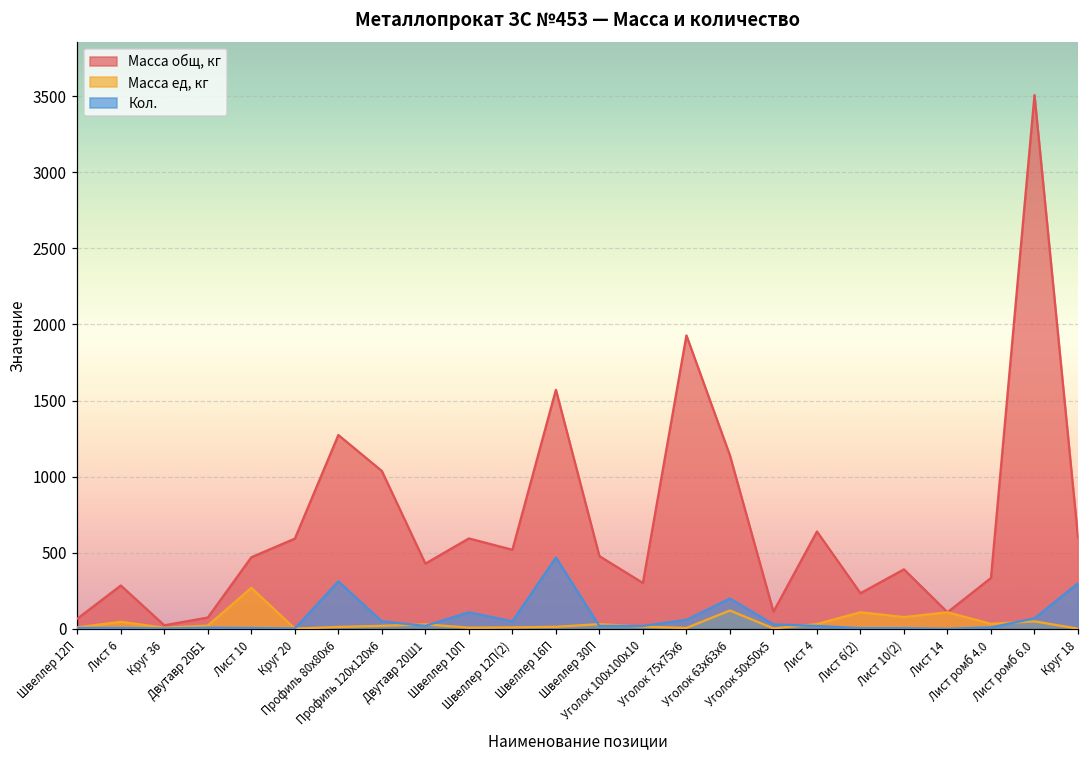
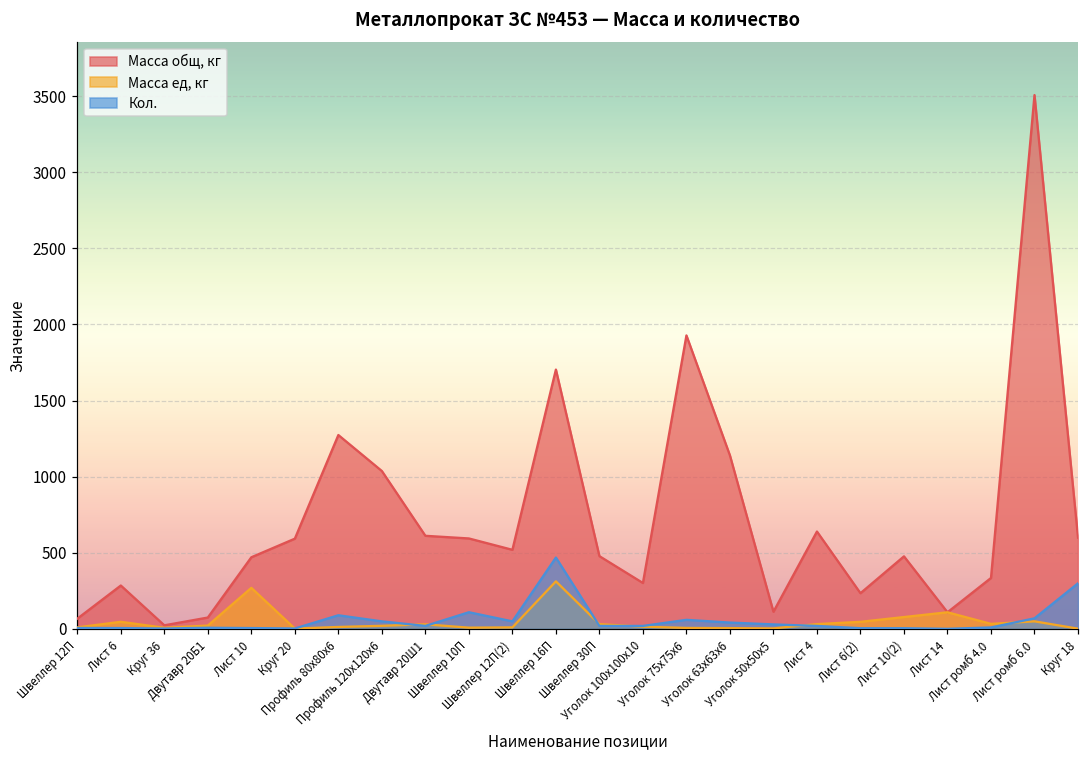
  {
    "Масса общ, кг": {
      "Швеллер 12П": 70,
      "Лист 6": 290,
      "Двутавр 20Б1": 80,
      "Лист 10": 470,
      "Круг 20": 590,
      "Профиль 80х80х6": 1270,
      "Профиль 120х120х6": 1040,
-     "Двутавр 20Ш1": 430,
+     "Двутавр 20Ш1": 610,
      "Швеллер 10П": 590,
      "Швеллер 12П(2)": 520,
-     "Швеллер 16П": 1570,
+     "Швеллер 16П": 1700,
      "Швеллер 30П": 480,
      "Уголок 100х100х10": 300,
      "Уголок 75х75х6": 1930,
      "Уголок 63х63х6": 1140,
      "Уголок 50х50х5": 110,
      "Лист 4": 640,
      "Лист 6(2)": 230,
-     "Лист 10(2)": 390,
+     "Лист 10(2)": 480,
      "Лист ромб 4.0": 340,
      "Лист ромб 6.0": 3510,
      "Круг 18": 600
    },
    "Масса ед, кг": {
      "Лист 6": 50,
      "Лист 10": 270,
      "Профиль 80х80х6": 10,
      "Профиль 120х120х6": 20,
      "Швеллер 10П": 10,
      "Швеллер 12П(2)": 10,
-     "Швеллер 16П": 10,
+     "Швеллер 16П": 310,
      "Уголок 75х75х6": 10,
-     "Уголок 63х63х6": 120,
+     "Уголок 63х63х6": 10,
      "Уголок 50х50х5": 0,
-     "Лист 6(2)": 110,
+     "Лист 6(2)": 50,
      "Лист 10(2)": 80,
      "Лист ромб 4.0": 30,
      "Лист ромб 6.0": 50,
      "Круг 18": 0
    },
    "Кол.": {
      "Лист 6": 10,
      "Лист 10": 10,
-     "Профиль 80х80х6": 310,
+     "Профиль 80х80х6": 90,
      "Профиль 120х120х6": 50,
      "Швеллер 10П": 110,
      "Швеллер 12П(2)": 50,
      "Швеллер 16П": 470,
      "Уголок 75х75х6": 60,
-     "Уголок 63х63х6": 200,
+     "Уголок 63х63х6": 40,
      "Уголок 50х50х5": 30,
      "Лист 6(2)": 10,
      "Лист 10(2)": 10,
      "Лист 14": 0,
      "Лист ромб 4.0": 10,
      "Лист ромб 6.0": 70,
      "Круг 18": 300
    }
  }
